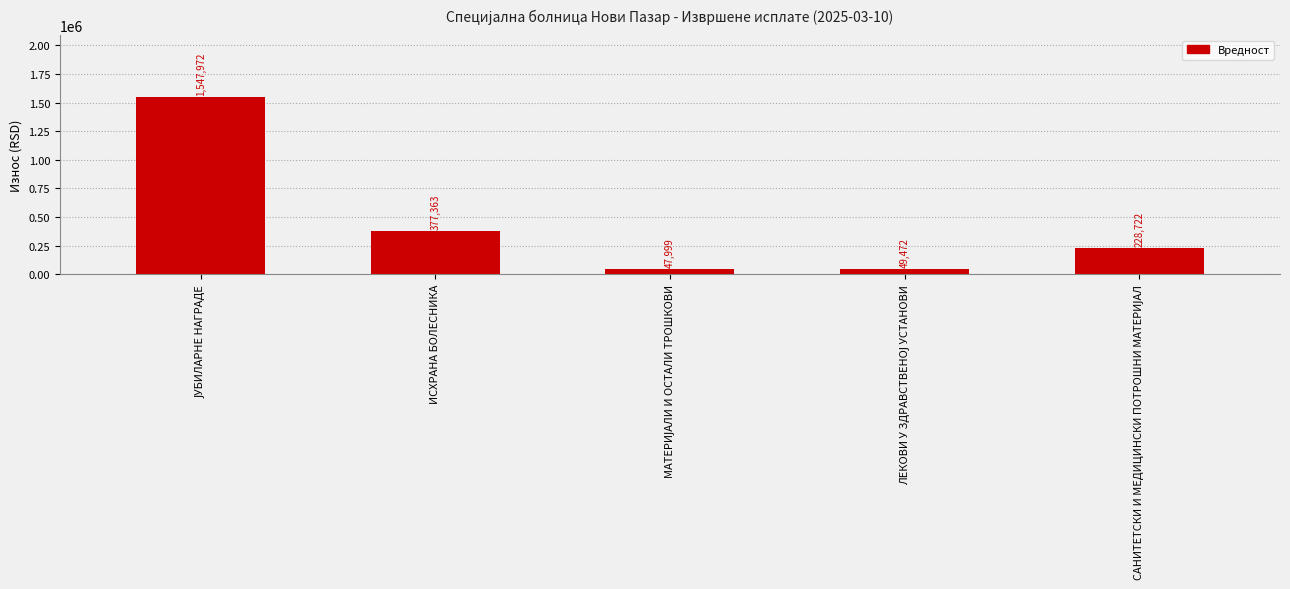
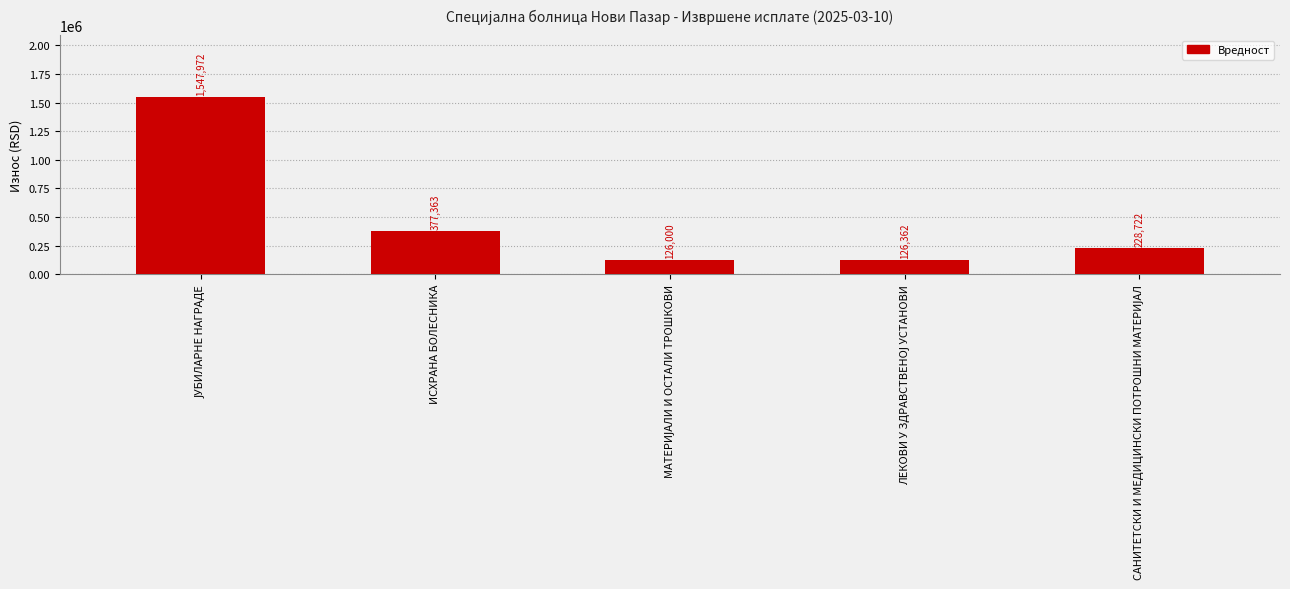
  {
    "ЈУБИЛАРНЕ НАГРАДЕ": "1,547,972",
    "ИСХРАНА БОЛЕСНИКА": "377,363",
-   "МАТЕРИЈАЛИ И ОСТАЛИ ТРОШКОВИ": "47,999",
-   "ЛЕКОВИ У ЗДРАВСТВЕНОЈ УСТАНОВИ": "49,472",
+   "МАТЕРИЈАЛИ И ОСТАЛИ ТРОШКОВИ": "126,000",
+   "ЛЕКОВИ У ЗДРАВСТВЕНОЈ УСТАНОВИ": "126,362",
    "САНИТЕТСКИ И МЕДИЦИНСКИ ПОТРОШНИ МАТЕРИЈАЛ": "228,722"
  }
